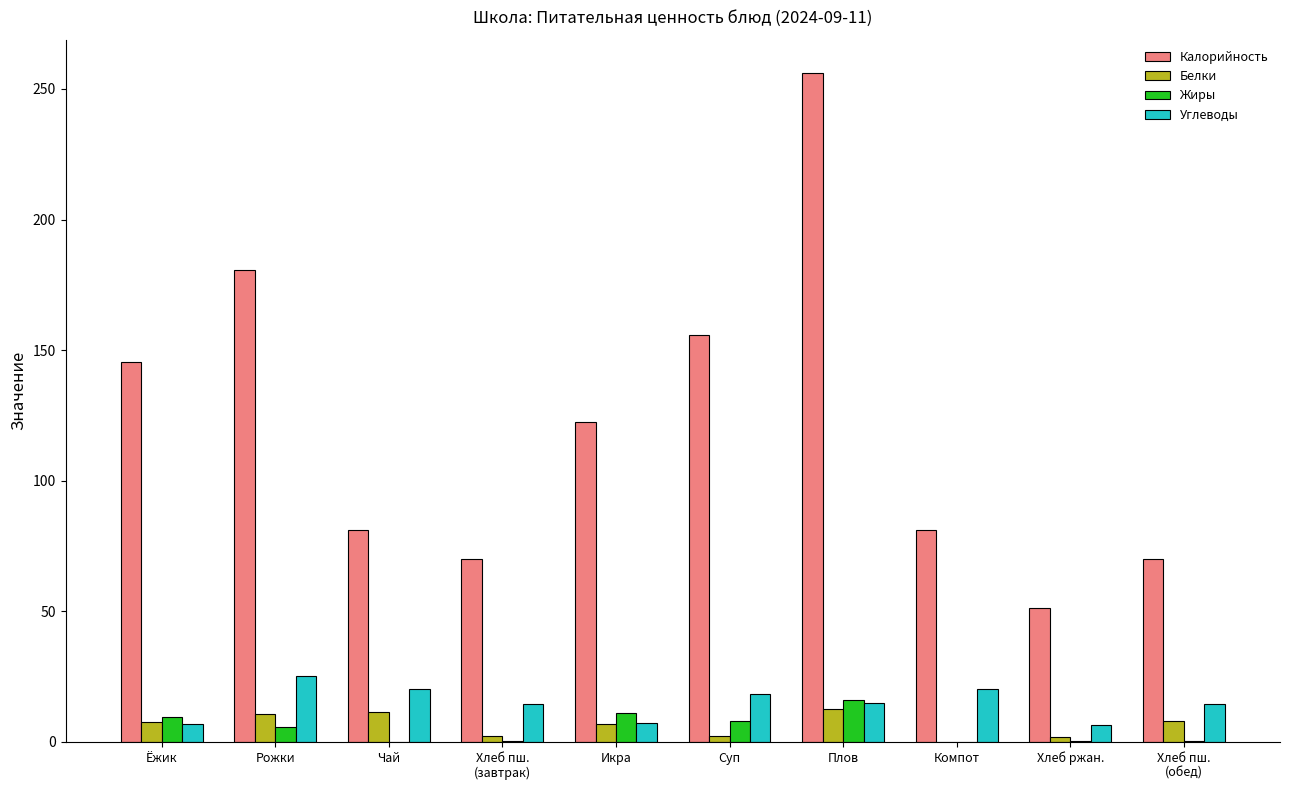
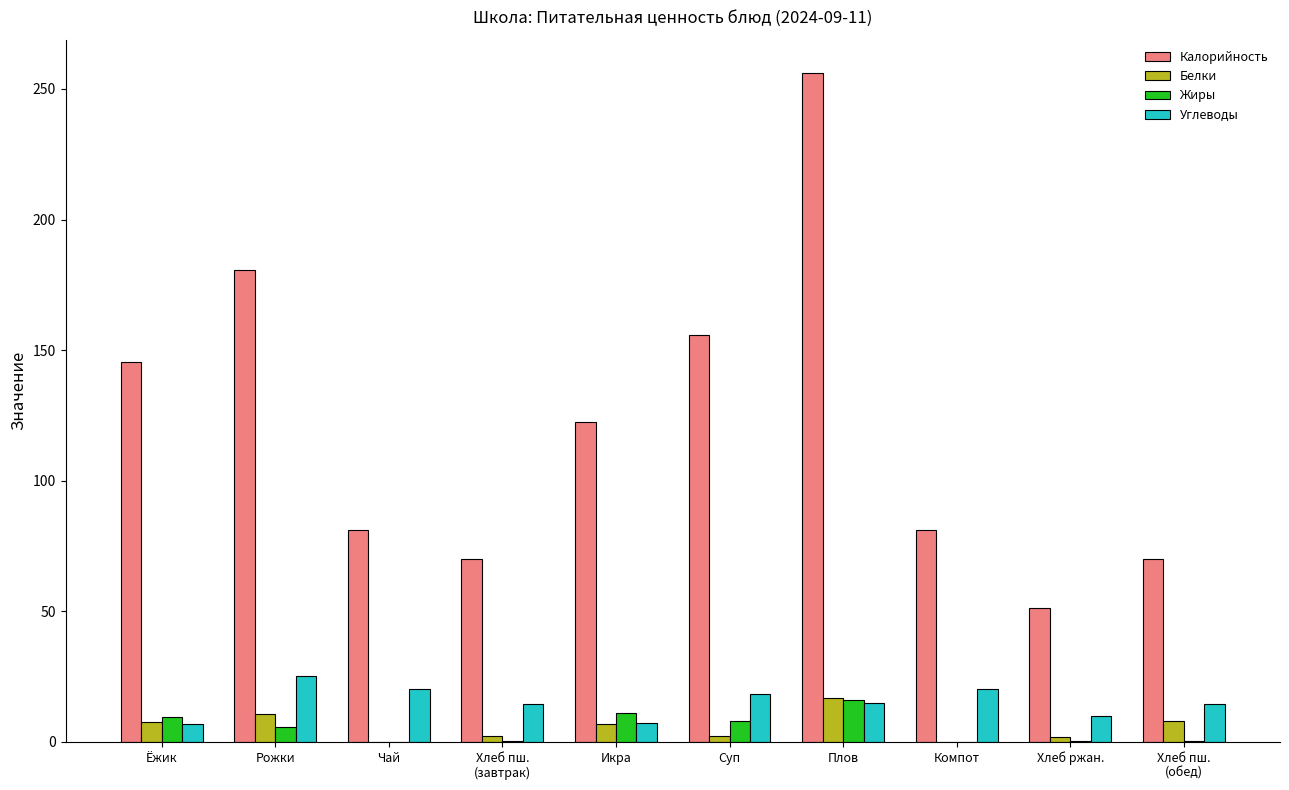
  {
    "Калорийность": {
      "Ёжик": 145,
      "Рожки": 181,
      "Чай": 81,
      "Хлеб пш. (завтрак)": 70,
      "Икра": 123,
      "Суп": 156,
      "Плов": 256,
      "Компот": 81,
      "Хлеб ржан.": 51,
      "Хлеб пш. (обед)": 70
    },
    "Белки": {
      "Ёжик": 8,
      "Рожки": 11,
-     "Чай": 11,
+     "Чай": 0,
      "Хлеб пш. (завтрак)": 2,
      "Икра": 7,
      "Суп": 2,
-     "Плов": 13,
+     "Плов": 17,
      "Хлеб ржан.": 2,
      "Хлеб пш. (обед)": 8
    },
    "Жиры": {
      "Ёжик": 10,
      "Рожки": 6,
      "Чай": 0,
      "Икра": 11,
      "Суп": 8,
      "Плов": 16,
      "Компот": 0
    },
    "Углеводы": {
      "Ёжик": 7,
      "Рожки": 25,
      "Чай": 20,
      "Хлеб пш. (завтрак)": 14,
      "Икра": 7,
      "Суп": 19,
      "Плов": 15,
      "Компот": 20,
-     "Хлеб ржан.": 7,
+     "Хлеб ржан.": 10,
      "Хлеб пш. (обед)": 14
    }
  }
